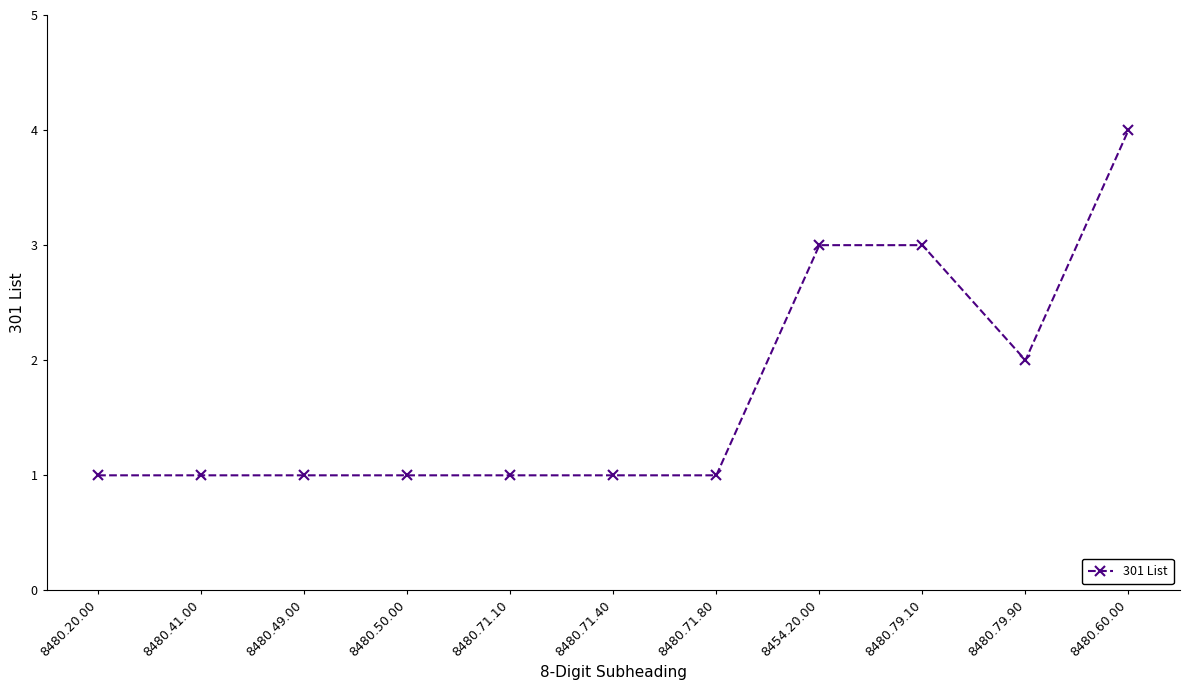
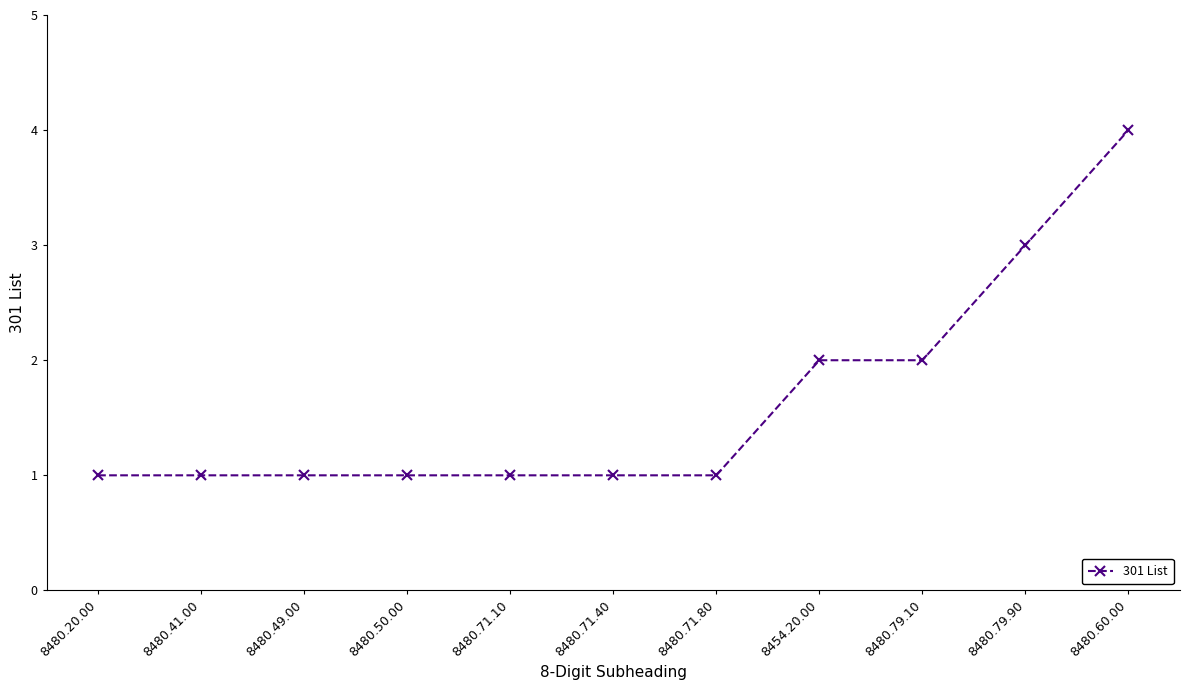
  {
    "8480.20.00": 1,
    "8480.41.00": 1,
    "8480.49.00": 1,
    "8480.50.00": 1,
    "8480.71.10": 1,
    "8480.71.40": 1,
    "8480.71.80": 1,
-   "8454.20.00": 3,
-   "8480.79.10": 3,
-   "8480.79.90": 2,
+   "8454.20.00": 2,
+   "8480.79.10": 2,
+   "8480.79.90": 3,
    "8480.60.00": 4
  }
